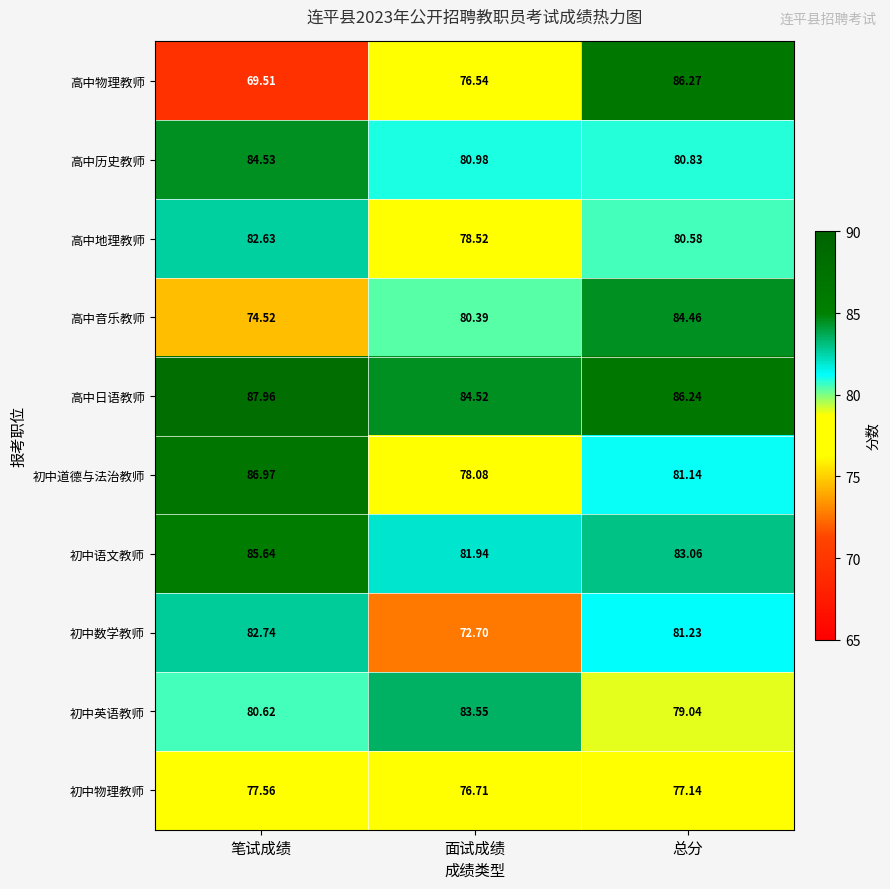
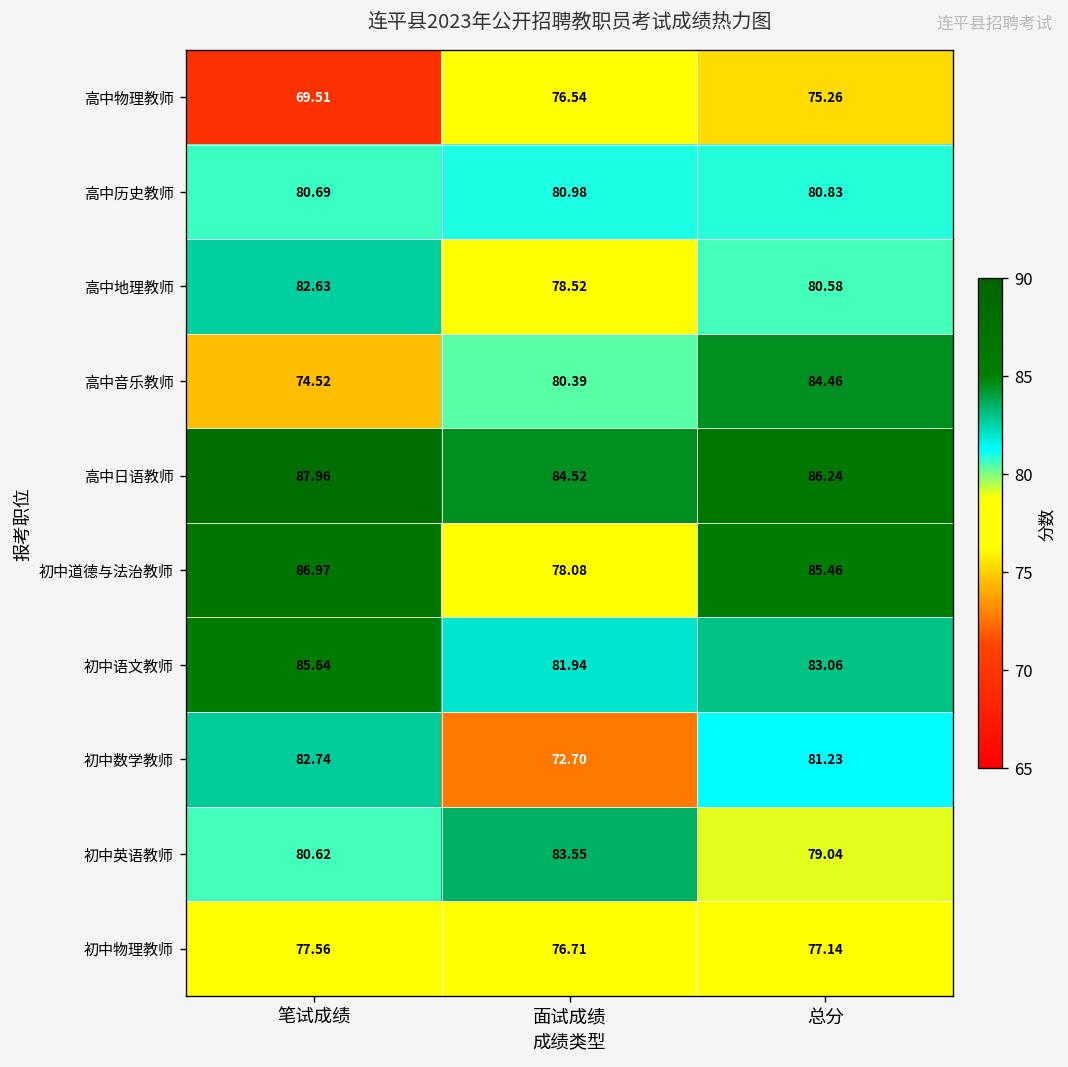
  {
    "高中物理教师": {
      "笔试成绩": 69.51,
      "面试成绩": 76.54,
-     "总分": 86.27
+     "总分": 75.26
    },
    "高中历史教师": {
-     "笔试成绩": 84.53,
+     "笔试成绩": 80.69,
      "面试成绩": 80.98,
      "总分": 80.83
    },
    "高中地理教师": {
      "笔试成绩": 82.63,
      "面试成绩": 78.52,
      "总分": 80.58
    },
    "高中音乐教师": {
      "笔试成绩": 74.52,
      "面试成绩": 80.39,
      "总分": 84.46
    },
    "高中日语教师": {
      "笔试成绩": 87.96,
      "面试成绩": 84.52,
      "总分": 86.24
    },
    "初中道德与法治教师": {
      "笔试成绩": 86.97,
      "面试成绩": 78.08,
-     "总分": 81.14
+     "总分": 85.46
    },
    "初中语文教师": {
      "笔试成绩": 85.64,
      "面试成绩": 81.94,
      "总分": 83.06
    },
    "初中数学教师": {
      "笔试成绩": 82.74,
      "面试成绩": 72.70,
      "总分": 81.23
    },
    "初中英语教师": {
      "笔试成绩": 80.62,
      "面试成绩": 83.55,
      "总分": 79.04
    },
    "初中物理教师": {
      "笔试成绩": 77.56,
      "面试成绩": 76.71,
      "总分": 77.14
    }
  }
